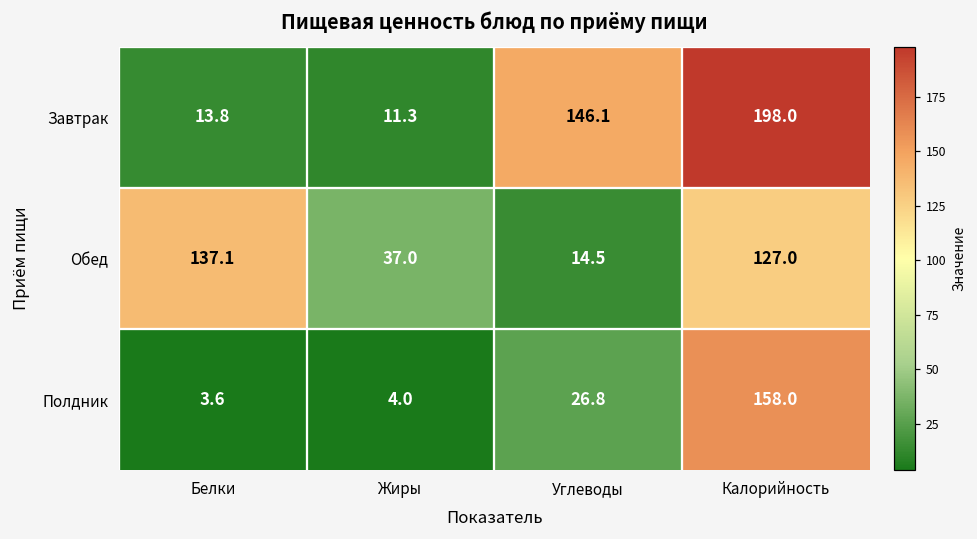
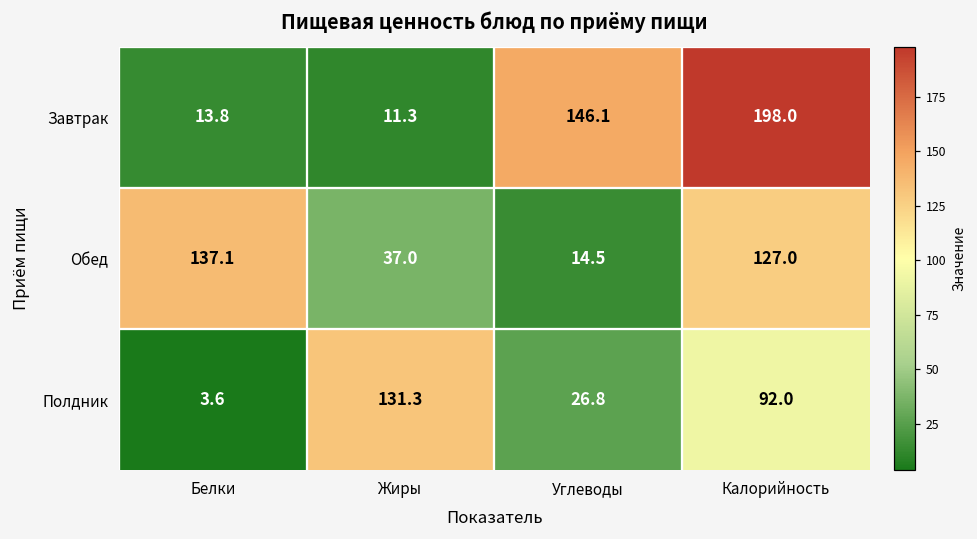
  {
    "Завтрак": {
      "Белки": 13.8,
      "Жиры": 11.3,
      "Углеводы": 146.1,
      "Калорийность": 198.0
    },
    "Обед": {
      "Белки": 137.1,
      "Жиры": 37.0,
      "Углеводы": 14.5,
      "Калорийность": 127.0
    },
    "Полдник": {
      "Белки": 3.6,
-     "Жиры": 4.0,
+     "Жиры": 131.3,
      "Углеводы": 26.8,
-     "Калорийность": 158.0
+     "Калорийность": 92.0
    }
  }
